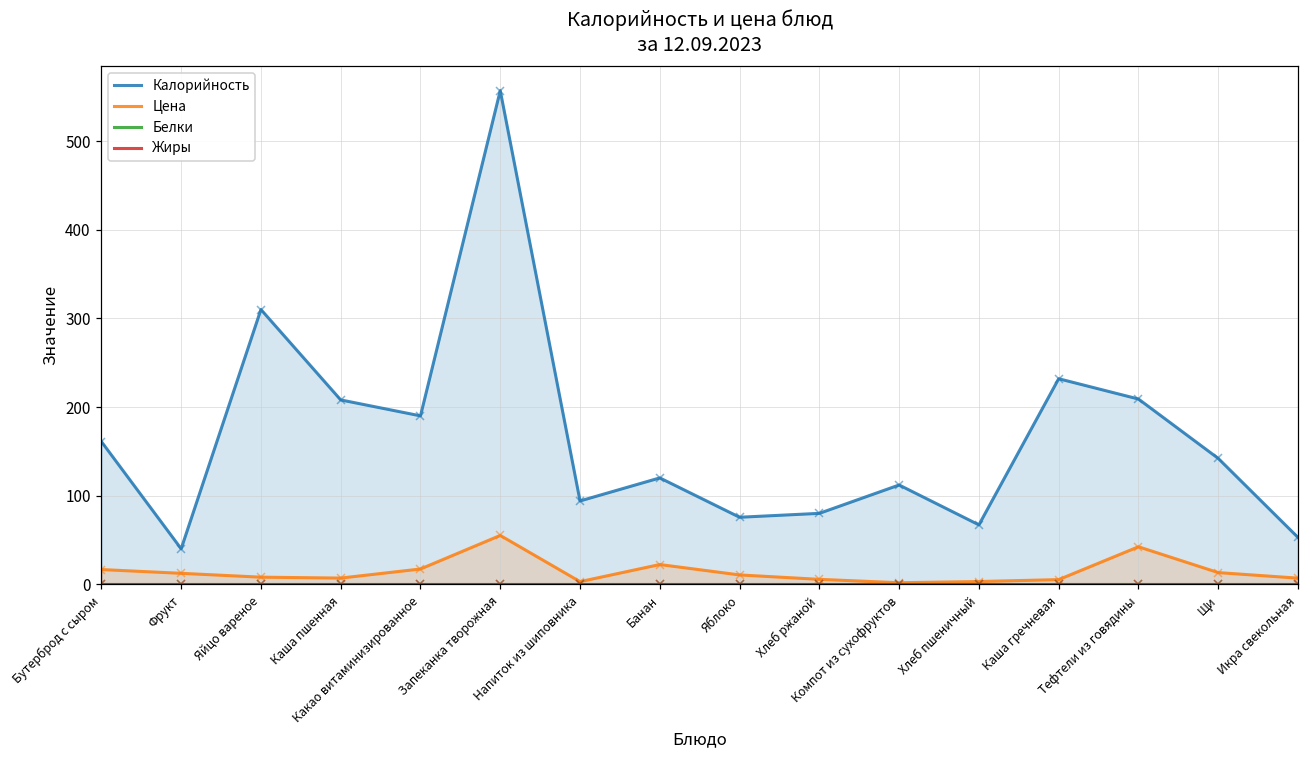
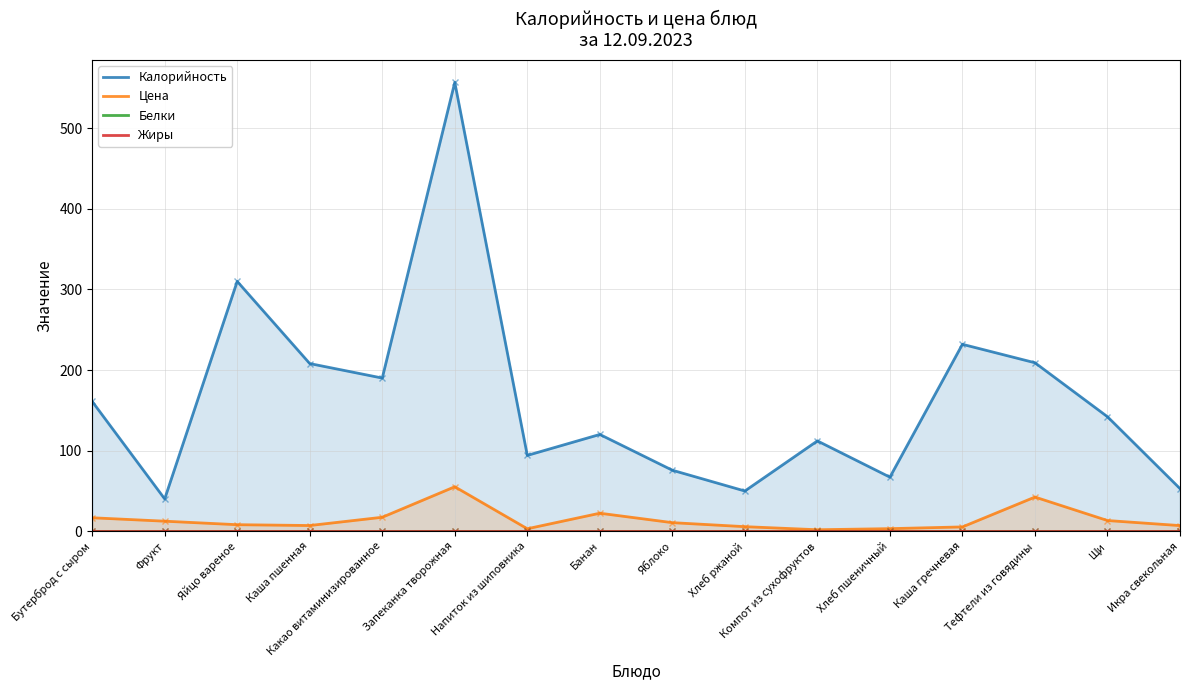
  {
    "Калорийность": {
      "Бутерброд с сыром": 160,
      "Фрукт": 40,
      "Яйцо вареное": 310,
      "Каша пшенная": 210,
      "Какао витаминизированное": 190,
      "Запеканка творожная": 560,
      "Напиток из шиповника": 90,
      "Банан": 120,
      "Яблоко": 80,
-     "Хлеб ржаной": 80,
+     "Хлеб ржаной": 50,
      "Компот из сухофруктов": 110,
      "Хлеб пшеничный": 70,
      "Каша гречневая": 230,
      "Тефтели из говядины": 210,
      "Щи": 140,
      "Икра свекольная": 50
    },
    "Цена": {
      "Бутерброд с сыром": 20,
      "Фрукт": 10,
      "Яйцо вареное": 10,
      "Каша пшенная": 10,
      "Какао витаминизированное": 20,
      "Запеканка творожная": 60,
      "Банан": 20,
      "Яблоко": 10,
      "Хлеб ржаной": 10,
      "Каша гречневая": 10,
      "Тефтели из говядины": 40,
      "Щи": 10,
      "Икра свекольная": 10
    },
    "Жиры": {
      "Бутерброд с сыром": 0,
      "Фрукт": 0,
      "Яйцо вареное": 0,
      "Каша пшенная": 0,
      "Какао витаминизированное": 0,
      "Запеканка творожная": 0,
      "Банан": 0,
      "Яблоко": 0,
      "Хлеб ржаной": 0,
      "Каша гречневая": 0,
      "Тефтели из говядины": 0,
      "Щи": 0,
      "Икра свекольная": 0
    }
  }
